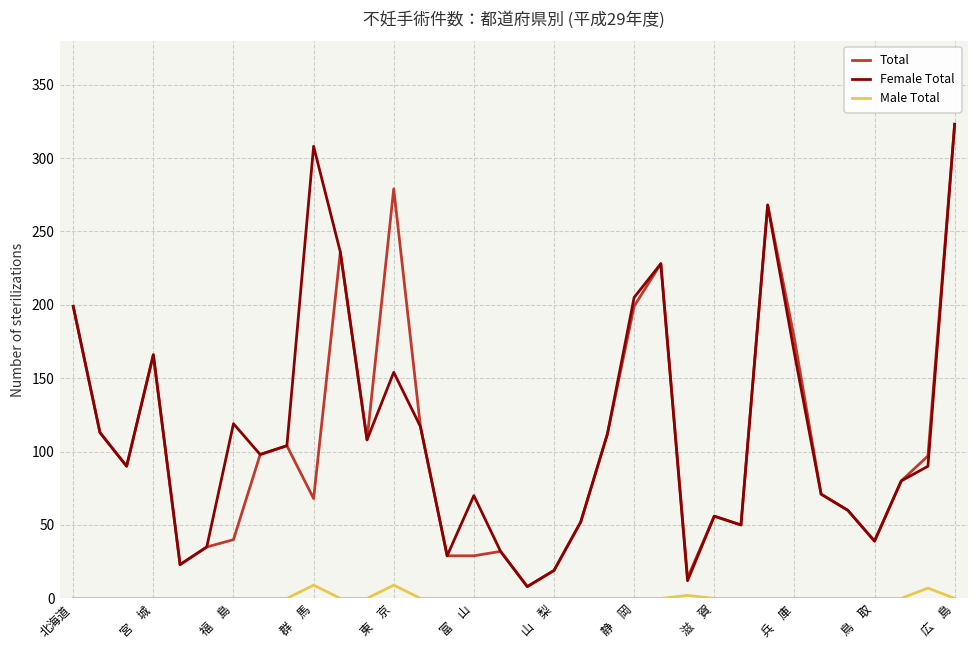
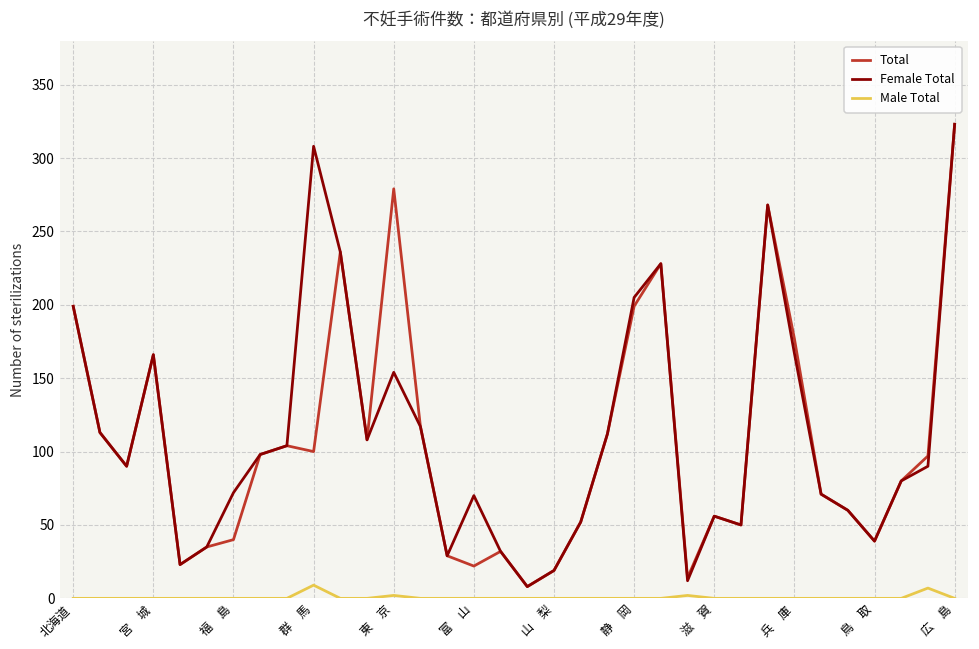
  {
    "Total": {
      "福 島": 40,
-     "群 馬": 68,
+     "群 馬": 100,
      "東 京": 279,
-     "富 山": 29,
+     "富 山": 22,
      "静 岡": 199,
      "兵 庫": 177
    },
    "Female Total": {
-     "福 島": 119,
+     "福 島": 72,
      "群 馬": 308,
      "東 京": 154,
      "富 山": 70,
      "静 岡": 205,
      "兵 庫": 167
    },
    "Male Total": {
      "北海道": 0,
      "宮 城": 0,
      "福 島": 0,
      "群 馬": 9,
-     "東 京": 9,
+     "東 京": 2,
      "富 山": 0,
      "山 梨": 0,
      "静 岡": 0,
      "滋 賀": 0,
      "兵 庫": 0,
      "鳥 取": 0,
      "広 島": 0
    }
  }
